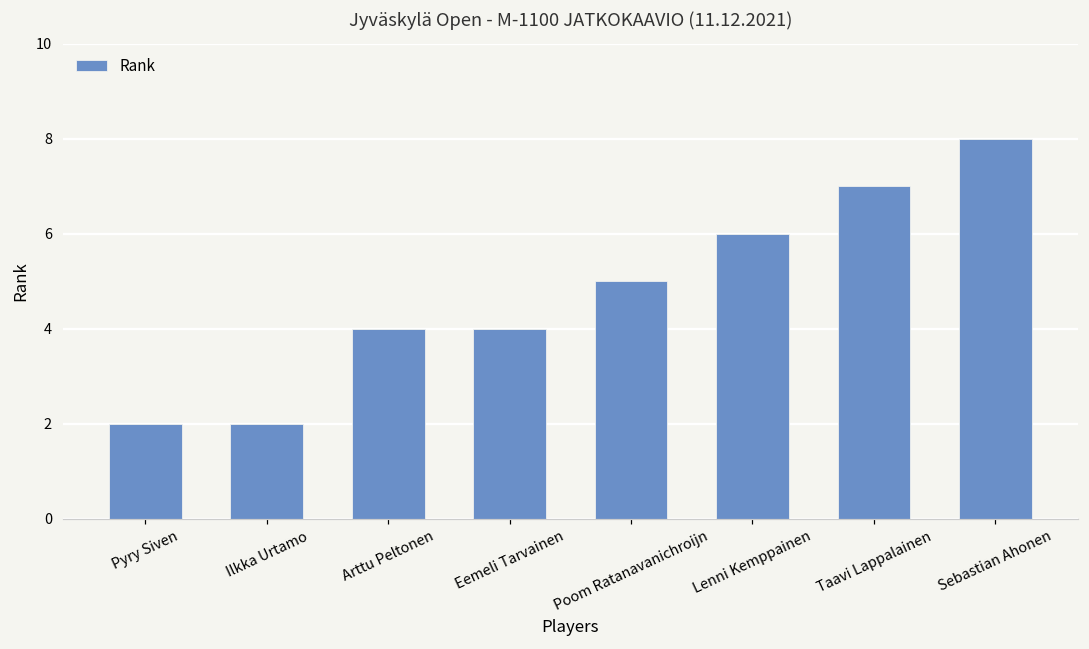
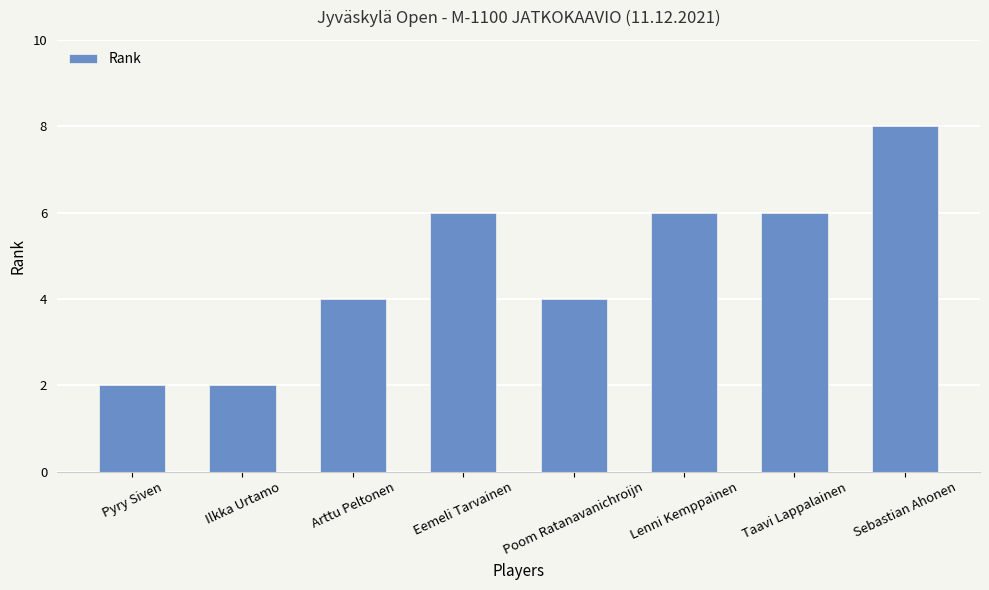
  {
    "Pyry Siven": 2,
    "Ilkka Urtamo": 2,
    "Arttu Peltonen": 4,
-   "Eemeli Tarvainen": 4,
-   "Poom Ratanavanichroijn": 5,
+   "Eemeli Tarvainen": 6,
+   "Poom Ratanavanichroijn": 4,
    "Lenni Kemppainen": 6,
-   "Taavi Lappalainen": 7,
+   "Taavi Lappalainen": 6,
    "Sebastian Ahonen": 8
  }
